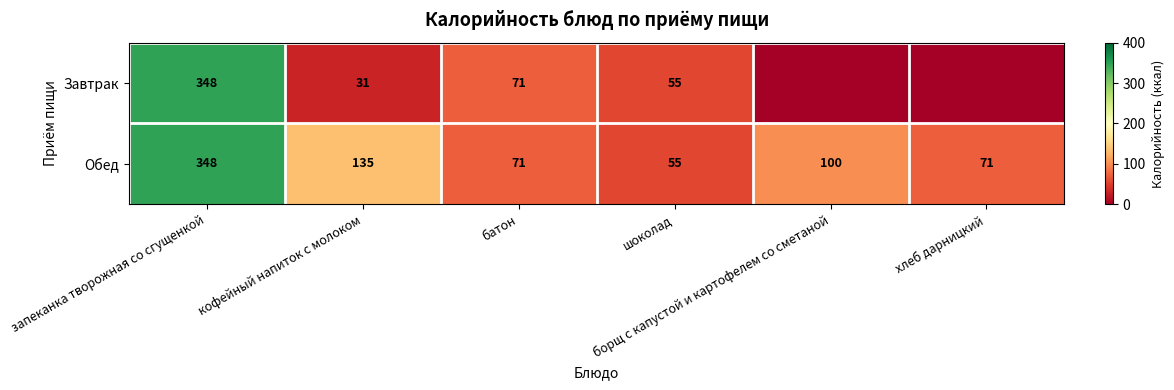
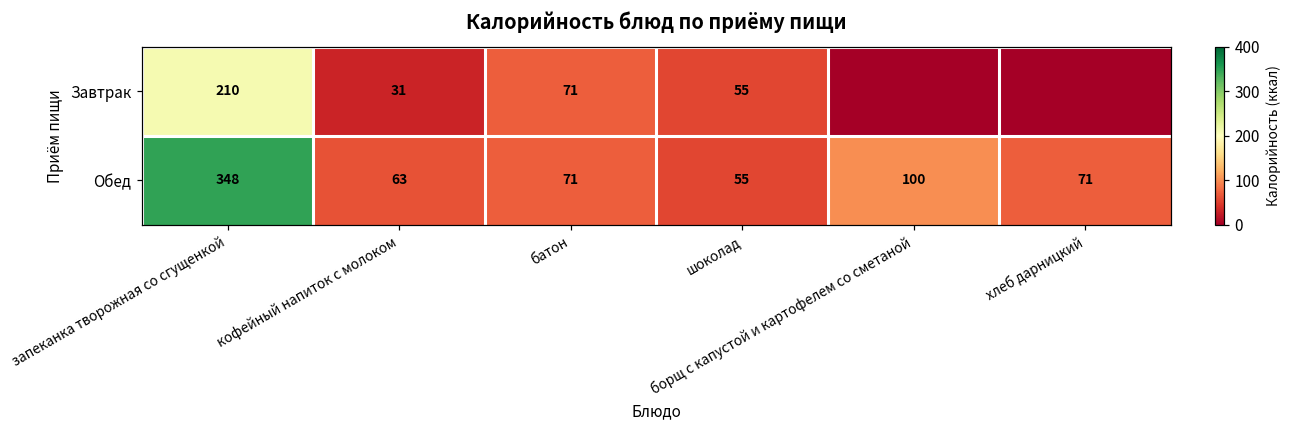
  {
    "Завтрак": {
-     "запеканка творожная со сгущенкой": 348,
+     "запеканка творожная со сгущенкой": 210,
      "кофейный напиток с молоком": 31,
      "батон": 71,
      "шоколад": 55
    },
    "Обед": {
      "запеканка творожная со сгущенкой": 348,
-     "кофейный напиток с молоком": 135,
+     "кофейный напиток с молоком": 63,
      "батон": 71,
      "шоколад": 55,
      "борщ с капустой и картофелем со сметаной": 100,
      "хлеб дарницкий": 71
    }
  }
